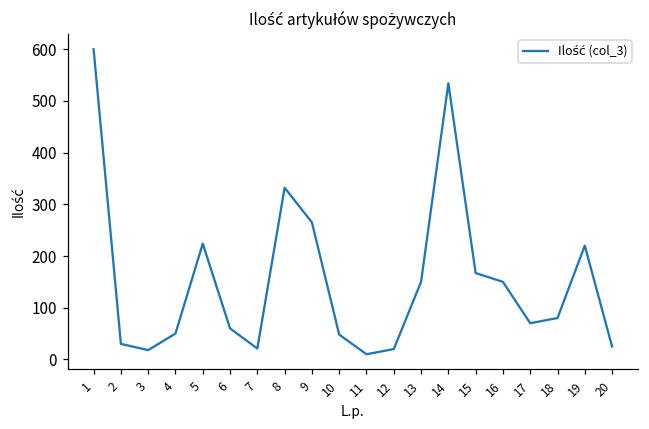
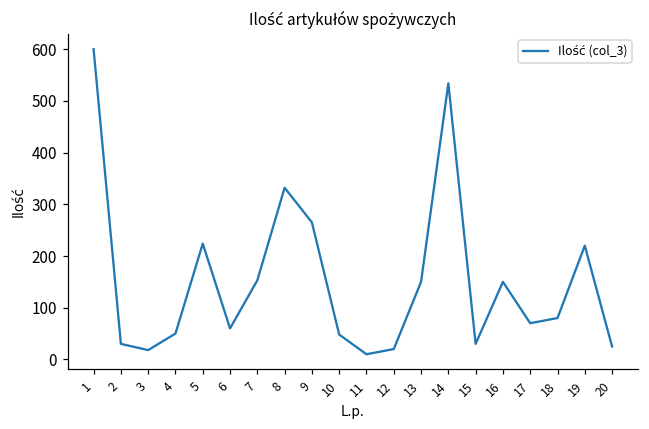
  {
    "1": 600,
    "2": 30,
    "3": 20,
    "4": 50,
    "5": 220,
    "6": 60,
-   "7": 20,
+   "7": 150,
    "8": 330,
    "9": 270,
    "10": 50,
    "11": 10,
    "12": 20,
    "13": 150,
    "14": 530,
-   "15": 170,
+   "15": 30,
    "16": 150,
    "17": 70,
    "18": 80,
    "19": 220,
    "20": 30
  }
